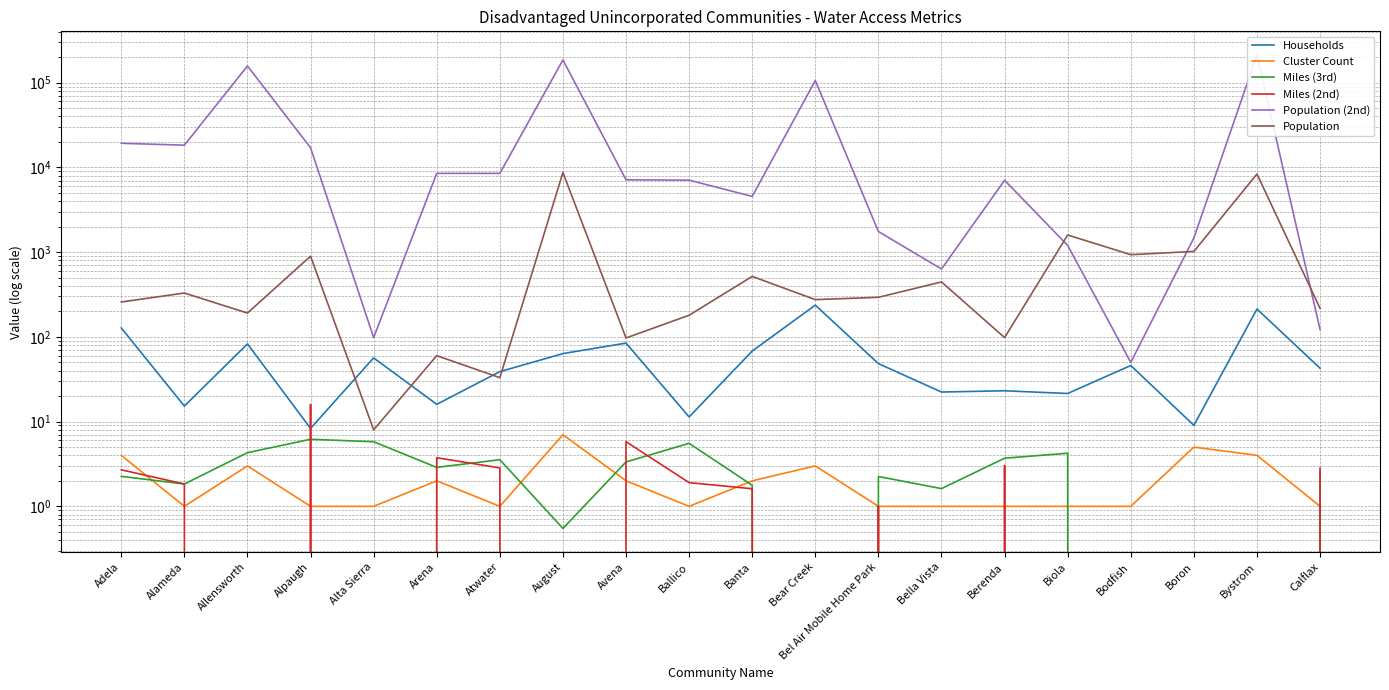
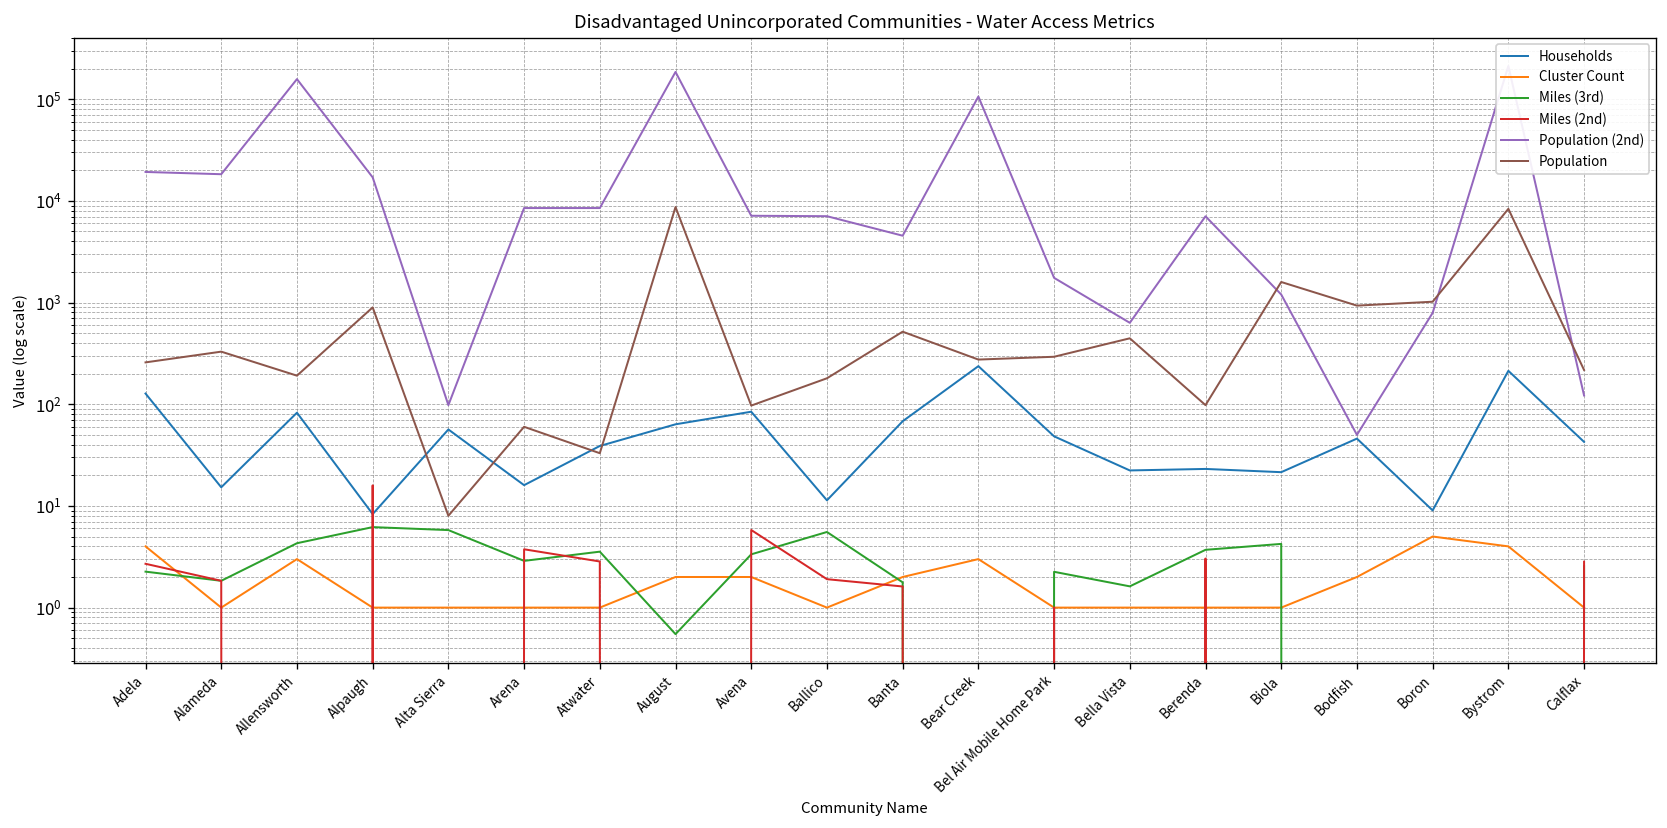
  {
    "Households": {
      "Adela": 130,
      "Alameda": 15,
      "Allensworth": 80,
      "Alpaugh": 8,
      "Alta Sierra": 60,
      "Arena": 16,
      "Atwater": 40,
      "August": 60,
      "Avena": 80,
      "Ballico": 11,
      "Banta": 70,
      "Bear Creek": 240,
      "Bel Air Mobile Home Park": 50,
      "Bella Vista": 22,
      "Berenda": 23,
      "Biola": 21,
      "Bodfish": 50,
      "Boron": 9,
      "Bystrom": 210,
      "Calflax": 40
    },
    "Cluster Count": {
      "Adela": 4,
      "Alameda": 1,
      "Allensworth": 3,
      "Alpaugh": 1,
      "Alta Sierra": 1,
-     "Arena": 2,
+     "Arena": 1,
      "Atwater": 1,
-     "August": 7,
+     "August": 2,
      "Avena": 2,
      "Ballico": 1,
      "Banta": 2,
      "Bear Creek": 3,
      "Bella Vista": 1,
      "Berenda": 1,
      "Biola": 1,
-     "Bodfish": 1,
+     "Bodfish": 2,
      "Boron": 5,
      "Bystrom": 4,
      "Calflax": 1
    },
    "Miles (3rd)": {
      "Adela": 2.3,
      "Allensworth": 4,
      "Alpaugh": 6,
      "Alta Sierra": 6,
      "Arena": 3,
      "Atwater": 3.5,
      "August": 0.5,
      "Avena": 3.3,
      "Ballico": 6,
      "Banta": 1.8,
      "Bel Air Mobile Home Park": 2.2,
      "Bella Vista": 1.6,
      "Berenda": 4,
      "Biola": 4,
      "Calflax": 2.6
    },
    "Miles (2nd)": {
      "Adela": 2.7,
      "Alpaugh": 16,
      "Arena": 4,
      "Atwater": 3,
      "Avena": 6,
      "Ballico": 2,
      "Banta": 1.6,
      "Berenda": 3,
      "Calflax": 3
    },
    "Population (2nd)": {
      "Adela": 19000,
      "Alameda": 18000,
      "Allensworth": 160000,
      "Alpaugh": 17000,
      "Alta Sierra": 100,
      "Arena": 9000,
      "Atwater": 9000,
      "August": 190000,
      "Avena": 7000,
      "Ballico": 7000,
      "Banta": 5000,
      "Bear Creek": 110000,
      "Bel Air Mobile Home Park": 1800,
      "Bella Vista": 600,
      "Berenda": 7000,
      "Biola": 1200,
      "Bodfish": 50,
-     "Boron": 1500,
+     "Boron": 800,
      "Calflax": 120
    },
    "Population": {
      "Adela": 260,
      "Alameda": 330,
      "Allensworth": 190,
      "Alpaugh": 900,
      "Alta Sierra": 8,
      "Arena": 60,
      "Atwater": 33,
      "August": 9000,
      "Avena": 100,
      "Ballico": 180,
      "Banta": 500,
      "Bear Creek": 280,
      "Bel Air Mobile Home Park": 290,
      "Bella Vista": 400,
      "Berenda": 100,
      "Biola": 1600,
      "Bodfish": 900,
      "Boron": 1000,
      "Bystrom": 8000,
      "Calflax": 220
    }
  }
